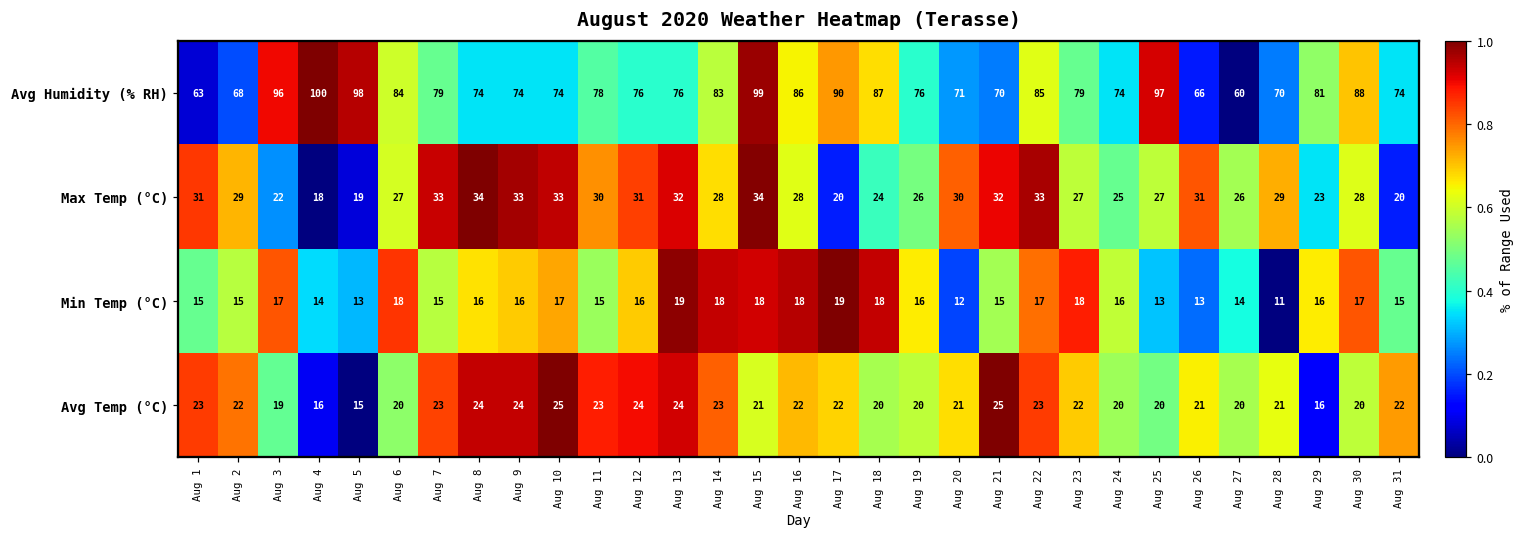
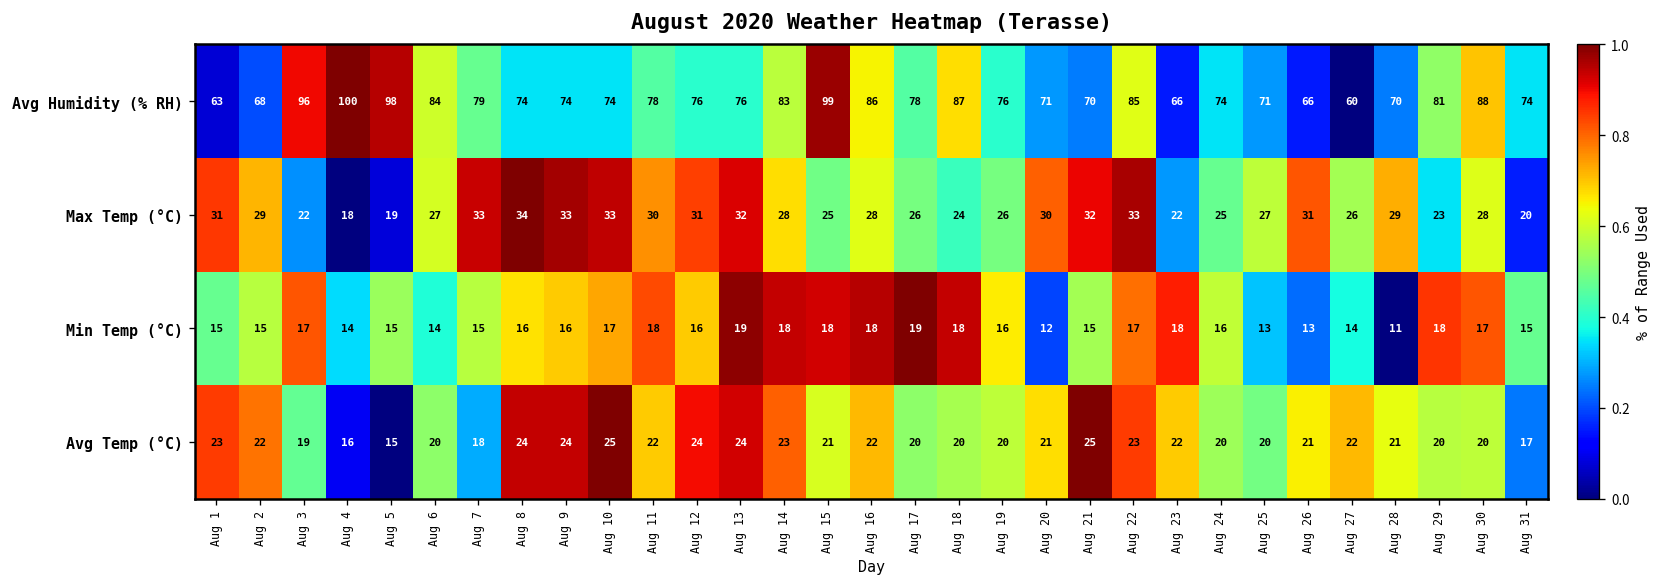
  {
    "Avg Humidity (% RH)": {
      "Aug 1": 63,
      "Aug 2": 68,
      "Aug 3": 96,
      "Aug 4": 100,
      "Aug 5": 98,
      "Aug 6": 84,
      "Aug 7": 79,
      "Aug 8": 74,
      "Aug 9": 74,
      "Aug 10": 74,
      "Aug 11": 78,
      "Aug 12": 76,
      "Aug 13": 76,
      "Aug 14": 83,
      "Aug 15": 99,
      "Aug 16": 86,
-     "Aug 17": 90,
+     "Aug 17": 78,
      "Aug 18": 87,
      "Aug 19": 76,
      "Aug 20": 71,
      "Aug 21": 70,
      "Aug 22": 85,
-     "Aug 23": 79,
+     "Aug 23": 66,
      "Aug 24": 74,
-     "Aug 25": 97,
+     "Aug 25": 71,
      "Aug 26": 66,
      "Aug 27": 60,
      "Aug 28": 70,
      "Aug 29": 81,
      "Aug 30": 88,
      "Aug 31": 74
    },
    "Max Temp (°C)": {
      "Aug 1": 31,
      "Aug 2": 29,
      "Aug 3": 22,
      "Aug 4": 18,
      "Aug 5": 19,
      "Aug 6": 27,
      "Aug 7": 33,
      "Aug 8": 34,
      "Aug 9": 33,
      "Aug 10": 33,
      "Aug 11": 30,
      "Aug 12": 31,
      "Aug 13": 32,
      "Aug 14": 28,
-     "Aug 15": 34,
+     "Aug 15": 25,
      "Aug 16": 28,
-     "Aug 17": 20,
+     "Aug 17": 26,
      "Aug 18": 24,
      "Aug 19": 26,
      "Aug 20": 30,
      "Aug 21": 32,
      "Aug 22": 33,
-     "Aug 23": 27,
+     "Aug 23": 22,
      "Aug 24": 25,
      "Aug 25": 27,
      "Aug 26": 31,
      "Aug 27": 26,
      "Aug 28": 29,
      "Aug 29": 23,
      "Aug 30": 28,
      "Aug 31": 20
    },
    "Min Temp (°C)": {
      "Aug 1": 15,
      "Aug 2": 15,
      "Aug 3": 17,
      "Aug 4": 14,
-     "Aug 5": 13,
-     "Aug 6": 18,
+     "Aug 5": 15,
+     "Aug 6": 14,
      "Aug 7": 15,
      "Aug 8": 16,
      "Aug 9": 16,
      "Aug 10": 17,
-     "Aug 11": 15,
+     "Aug 11": 18,
      "Aug 12": 16,
      "Aug 13": 19,
      "Aug 14": 18,
      "Aug 15": 18,
      "Aug 16": 18,
      "Aug 17": 19,
      "Aug 18": 18,
      "Aug 19": 16,
      "Aug 20": 12,
      "Aug 21": 15,
      "Aug 22": 17,
      "Aug 23": 18,
      "Aug 24": 16,
      "Aug 25": 13,
      "Aug 26": 13,
      "Aug 27": 14,
      "Aug 28": 11,
-     "Aug 29": 16,
+     "Aug 29": 18,
      "Aug 30": 17,
      "Aug 31": 15
    },
    "Avg Temp (°C)": {
      "Aug 1": 23,
      "Aug 2": 22,
      "Aug 3": 19,
      "Aug 4": 16,
      "Aug 5": 15,
      "Aug 6": 20,
-     "Aug 7": 23,
+     "Aug 7": 18,
      "Aug 8": 24,
      "Aug 9": 24,
      "Aug 10": 25,
-     "Aug 11": 23,
+     "Aug 11": 22,
      "Aug 12": 24,
      "Aug 13": 24,
      "Aug 14": 23,
      "Aug 15": 21,
      "Aug 16": 22,
-     "Aug 17": 22,
+     "Aug 17": 20,
      "Aug 18": 20,
      "Aug 19": 20,
      "Aug 20": 21,
      "Aug 21": 25,
      "Aug 22": 23,
      "Aug 23": 22,
      "Aug 24": 20,
      "Aug 25": 20,
      "Aug 26": 21,
-     "Aug 27": 20,
+     "Aug 27": 22,
      "Aug 28": 21,
-     "Aug 29": 16,
+     "Aug 29": 20,
      "Aug 30": 20,
-     "Aug 31": 22
+     "Aug 31": 17
    }
  }
